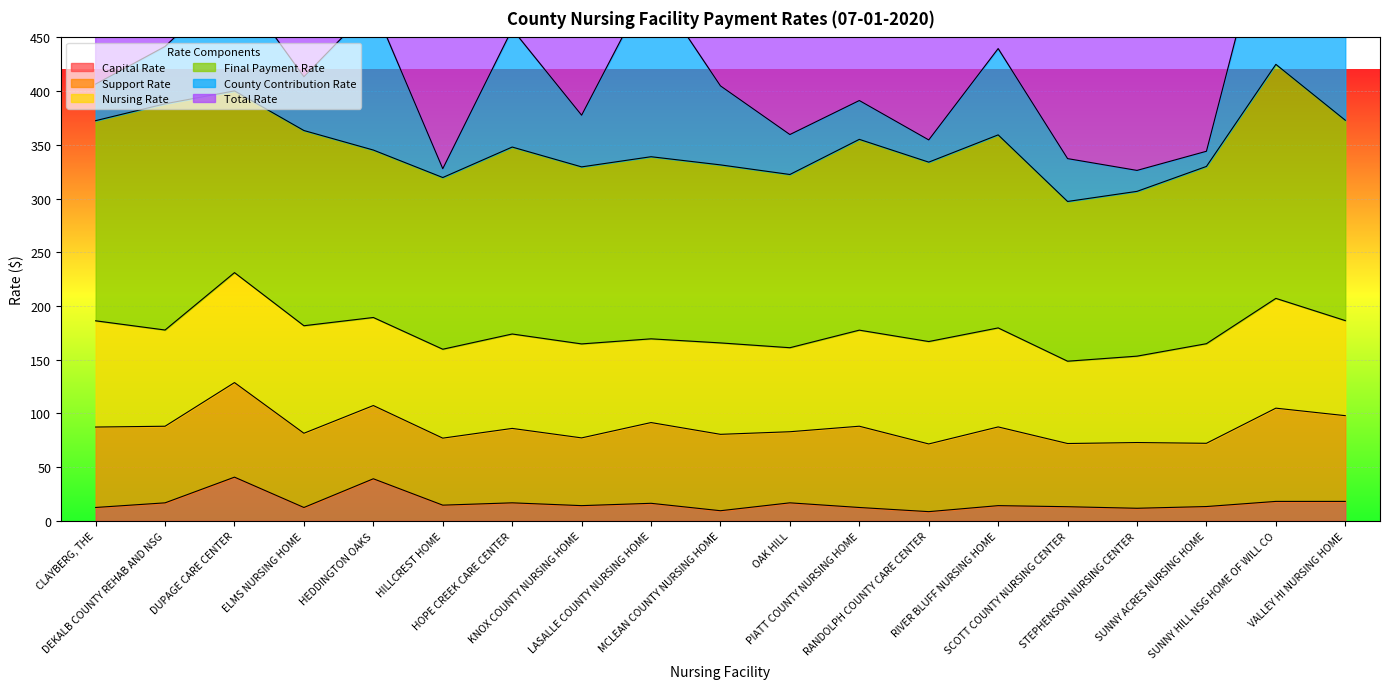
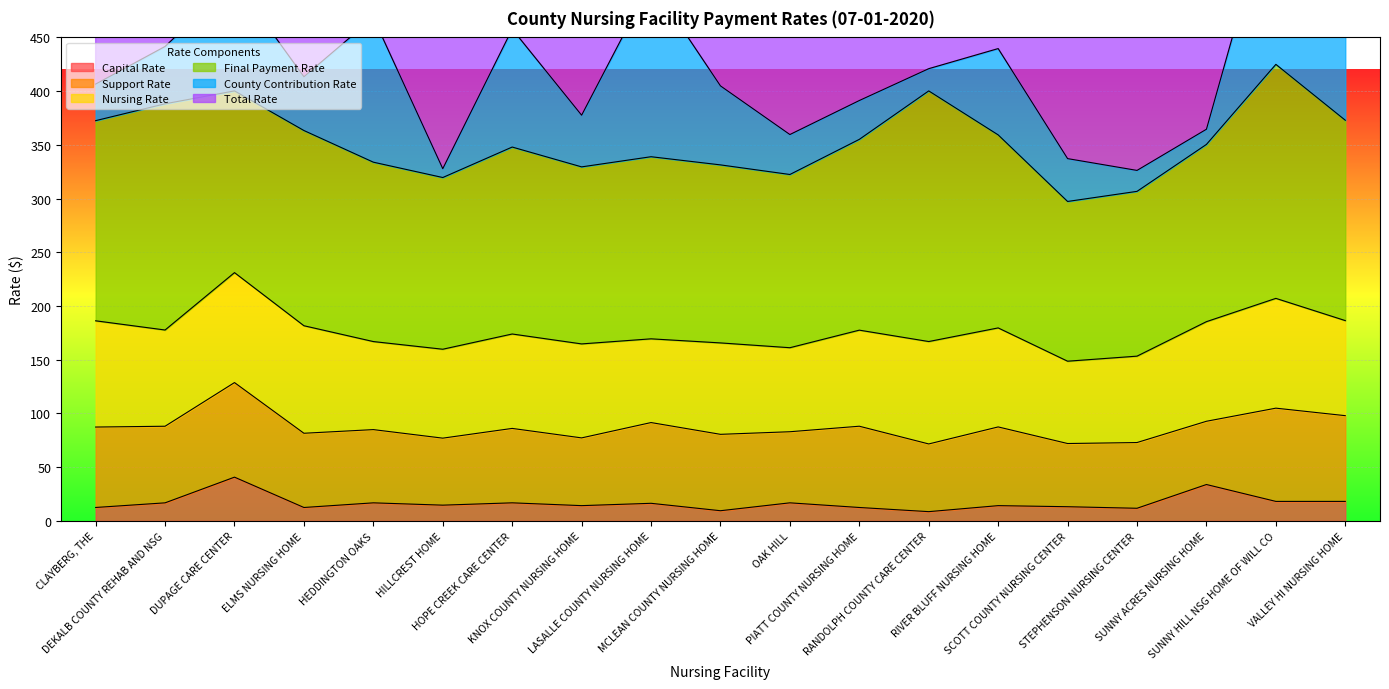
  {
    "Capital Rate": {
      "CLAYBERG, THE": 13,
      "DEKALB COUNTY REHAB AND NSG": 17,
      "DUPAGE CARE CENTER": 41,
      "ELMS NURSING HOME": 13,
-     "HEDDINGTON OAKS": 39,
+     "HEDDINGTON OAKS": 17,
      "HILLCREST HOME": 15,
      "HOPE CREEK CARE CENTER": 17,
      "KNOX COUNTY NURSING HOME": 14,
      "LASALLE COUNTY NURSING HOME": 16,
      "MCLEAN COUNTY NURSING HOME": 10,
      "OAK HILL": 17,
      "PIATT COUNTY NURSING HOME": 13,
      "RANDOLPH COUNTY CARE CENTER": 9,
      "RIVER BLUFF NURSING HOME": 14,
      "SCOTT COUNTY NURSING CENTER": 13,
      "STEPHENSON NURSING CENTER": 12,
-     "SUNNY ACRES NURSING HOME": 13,
+     "SUNNY ACRES NURSING HOME": 34,
      "SUNNY HILL NSG HOME OF WILL CO": 18,
      "VALLEY HI NURSING HOME": 18
    },
    "Support Rate": {
      "CLAYBERG, THE": 75,
      "DEKALB COUNTY REHAB AND NSG": 71,
      "DUPAGE CARE CENTER": 88,
      "ELMS NURSING HOME": 69,
      "HEDDINGTON OAKS": 68,
      "HILLCREST HOME": 62,
      "HOPE CREEK CARE CENTER": 69,
      "KNOX COUNTY NURSING HOME": 63,
      "LASALLE COUNTY NURSING HOME": 75,
      "MCLEAN COUNTY NURSING HOME": 71,
      "OAK HILL": 66,
      "PIATT COUNTY NURSING HOME": 76,
      "RANDOLPH COUNTY CARE CENTER": 63,
      "RIVER BLUFF NURSING HOME": 73,
      "SCOTT COUNTY NURSING CENTER": 59,
      "STEPHENSON NURSING CENTER": 61,
      "SUNNY ACRES NURSING HOME": 59,
      "SUNNY HILL NSG HOME OF WILL CO": 87,
      "VALLEY HI NURSING HOME": 80
    },
    "Nursing Rate": {
      "CLAYBERG, THE": 99,
      "DEKALB COUNTY REHAB AND NSG": 90,
      "DUPAGE CARE CENTER": 102,
      "ELMS NURSING HOME": 100,
      "HEDDINGTON OAKS": 82,
      "HILLCREST HOME": 83,
      "HOPE CREEK CARE CENTER": 88,
      "KNOX COUNTY NURSING HOME": 87,
      "LASALLE COUNTY NURSING HOME": 78,
      "MCLEAN COUNTY NURSING HOME": 85,
      "OAK HILL": 78,
      "PIATT COUNTY NURSING HOME": 89,
      "RANDOLPH COUNTY CARE CENTER": 95,
      "RIVER BLUFF NURSING HOME": 92,
      "SCOTT COUNTY NURSING CENTER": 77,
      "STEPHENSON NURSING CENTER": 80,
      "SUNNY ACRES NURSING HOME": 93,
      "SUNNY HILL NSG HOME OF WILL CO": 102,
      "VALLEY HI NURSING HOME": 88
    },
    "Final Payment Rate": {
      "CLAYBERG, THE": 186,
      "ELMS NURSING HOME": 182,
-     "HEDDINGTON OAKS": 156,
+     "HEDDINGTON OAKS": 167,
      "HILLCREST HOME": 160,
      "HOPE CREEK CARE CENTER": 174,
      "KNOX COUNTY NURSING HOME": 165,
      "LASALLE COUNTY NURSING HOME": 169,
      "MCLEAN COUNTY NURSING HOME": 166,
      "OAK HILL": 161,
      "PIATT COUNTY NURSING HOME": 178,
-     "RANDOLPH COUNTY CARE CENTER": 167,
+     "RANDOLPH COUNTY CARE CENTER": 233,
      "RIVER BLUFF NURSING HOME": 180,
      "SCOTT COUNTY NURSING CENTER": 149,
      "STEPHENSON NURSING CENTER": 153,
      "SUNNY ACRES NURSING HOME": 165,
      "SUNNY HILL NSG HOME OF WILL CO": 218,
      "VALLEY HI NURSING HOME": 186
    },
    "County Contribution Rate": {
      "HILLCREST HOME": 8,
      "KNOX COUNTY NURSING HOME": 48,
      "MCLEAN COUNTY NURSING HOME": 74,
      "OAK HILL": 37,
      "PIATT COUNTY NURSING HOME": 36,
      "RANDOLPH COUNTY CARE CENTER": 21,
      "RIVER BLUFF NURSING HOME": 80,
      "SCOTT COUNTY NURSING CENTER": 40,
      "STEPHENSON NURSING CENTER": 20,
      "SUNNY ACRES NURSING HOME": 14
    }
  }
